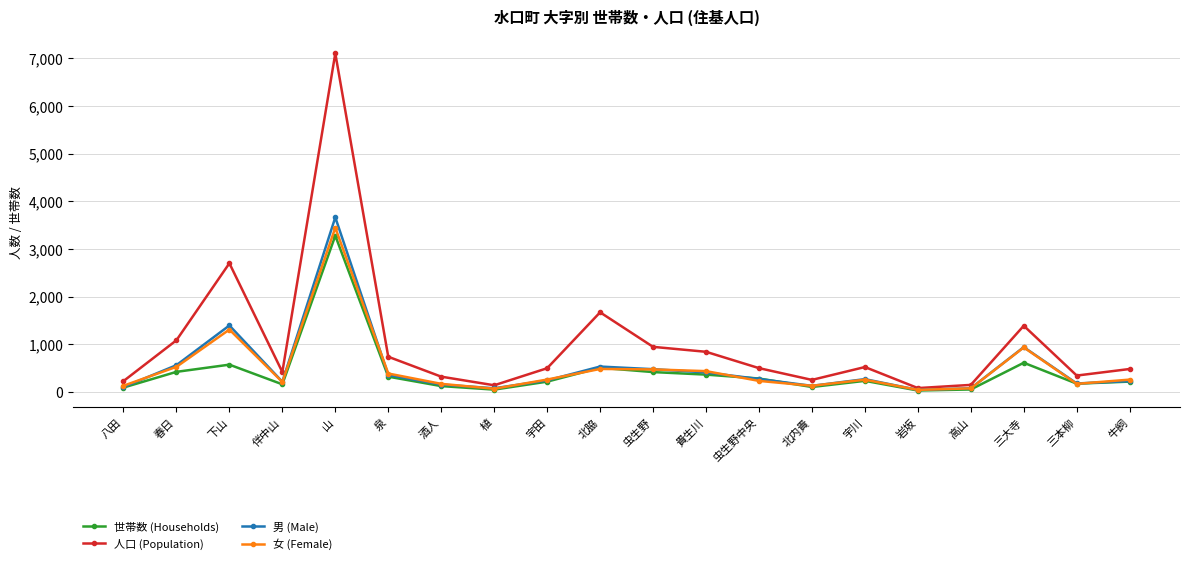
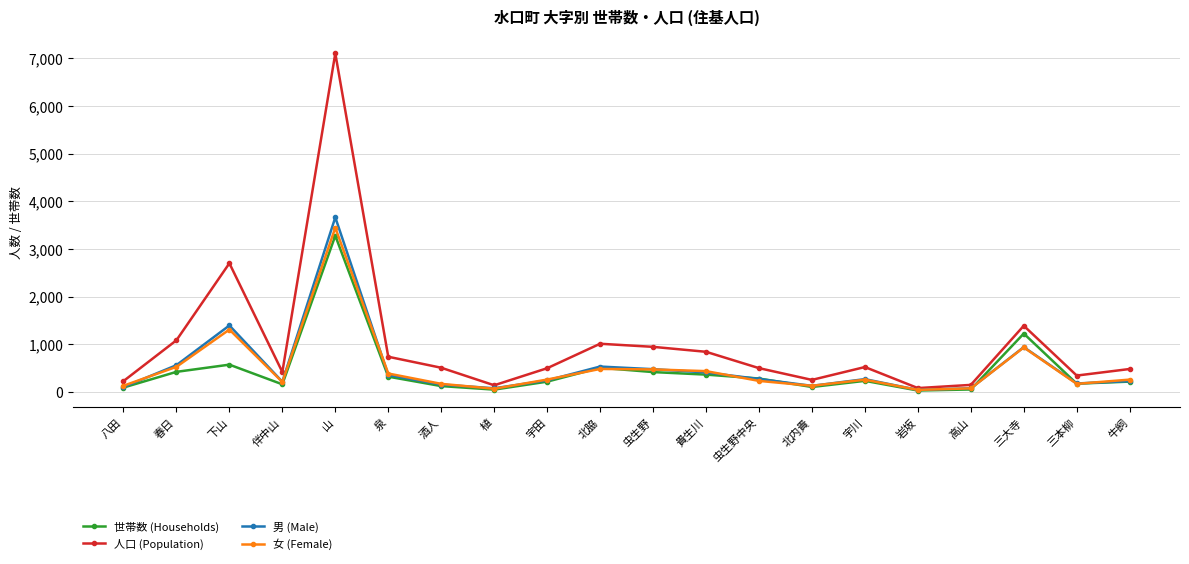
  {
    "世帯数 (Households)": {
      "春日": "400",
      "下山": "600",
      "山": "3,300",
      "虫生野": "400",
-     "三大寺": "600"
+     "三大寺": "1,200"
    },
    "人口 (Population)": {
      "八田": "200",
      "春日": "1,100",
      "下山": "2,700",
      "伴中山": "400",
      "山": "7,100",
      "泉": "700",
-     "酒人": "300",
+     "酒人": "500",
      "植": "100",
      "宇田": "500",
-     "北脇": "1,700",
+     "北脇": "1,000",
      "虫生野": "900",
      "貴生川": "800",
      "虫生野中央": "500",
      "北内貴": "200",
      "宇川": "500",
      "高山": "100",
      "三大寺": "1,400",
      "三本柳": "300",
      "牛飼": "500"
    },
    "男 (Male)": {
      "下山": "1,400",
      "山": "3,700"
    },
    "女 (Female)": {
      "下山": "1,300",
      "山": "3,400"
    }
  }
